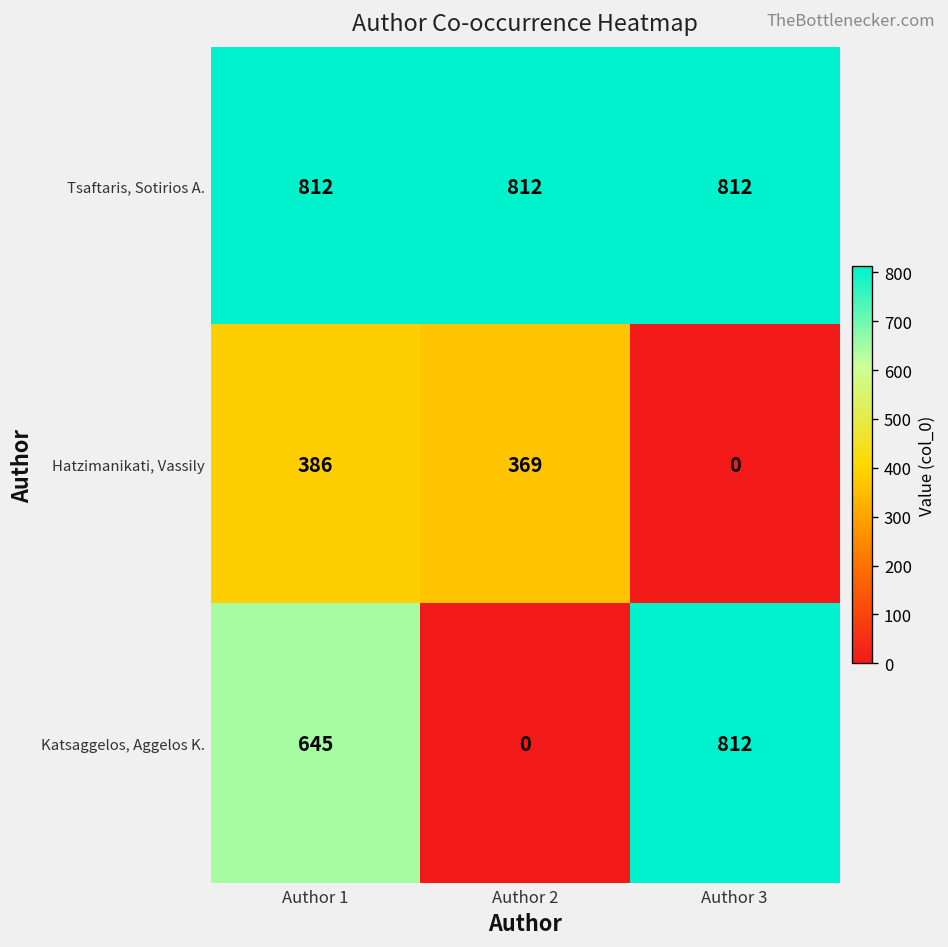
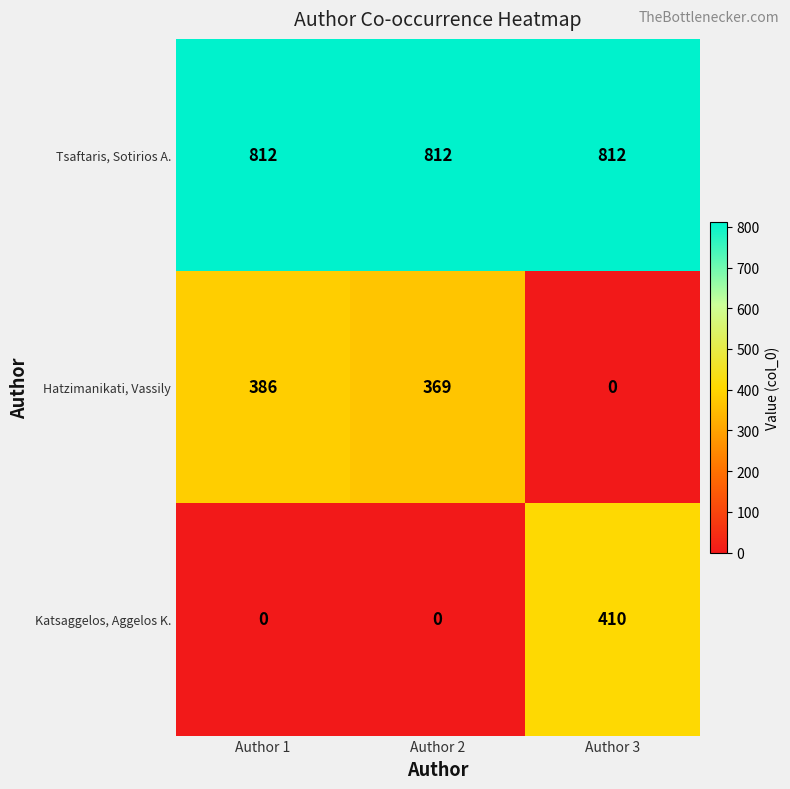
  {
    "Tsaftaris, Sotirios A.": {
      "Author 1": 812,
      "Author 2": 812,
      "Author 3": 812
    },
    "Hatzimanikati, Vassily": {
      "Author 1": 386,
      "Author 2": 369,
      "Author 3": 0
    },
    "Katsaggelos, Aggelos K.": {
-     "Author 1": 645,
+     "Author 1": 0,
      "Author 2": 0,
-     "Author 3": 812
+     "Author 3": 410
    }
  }
